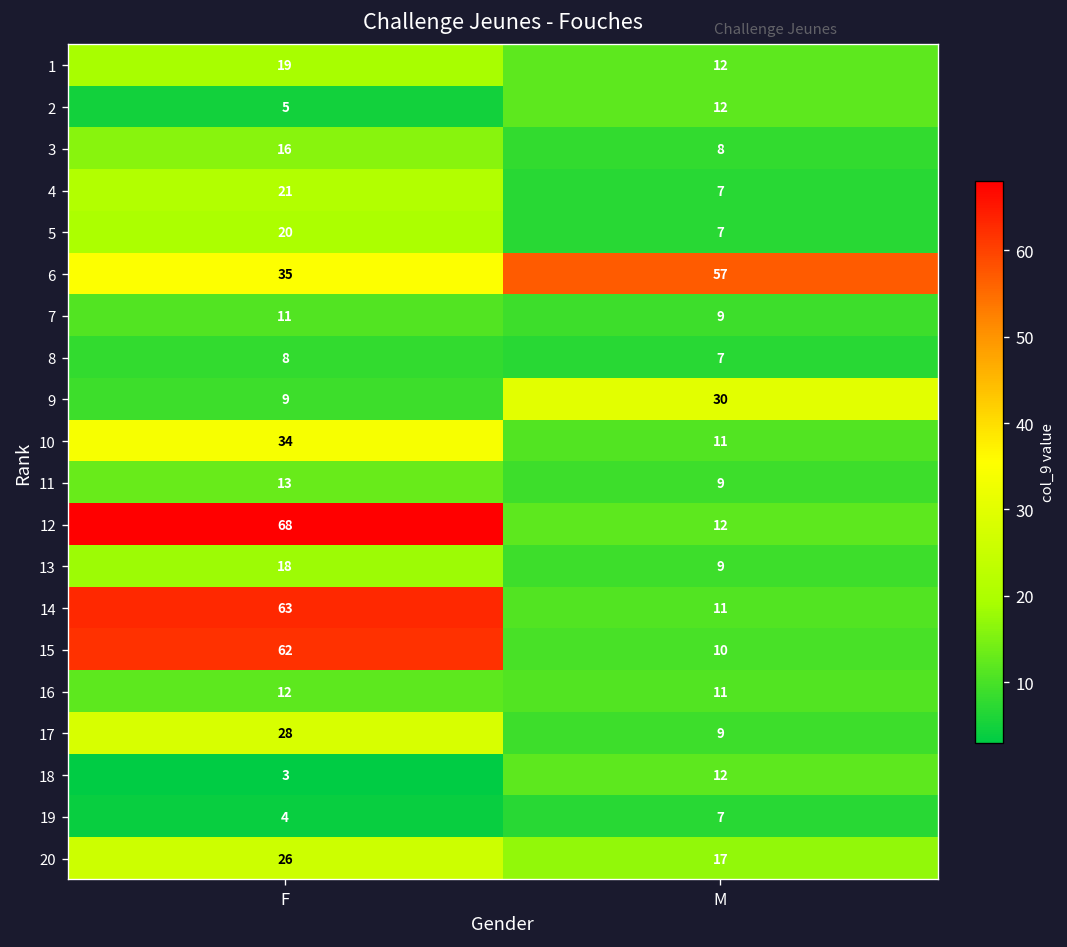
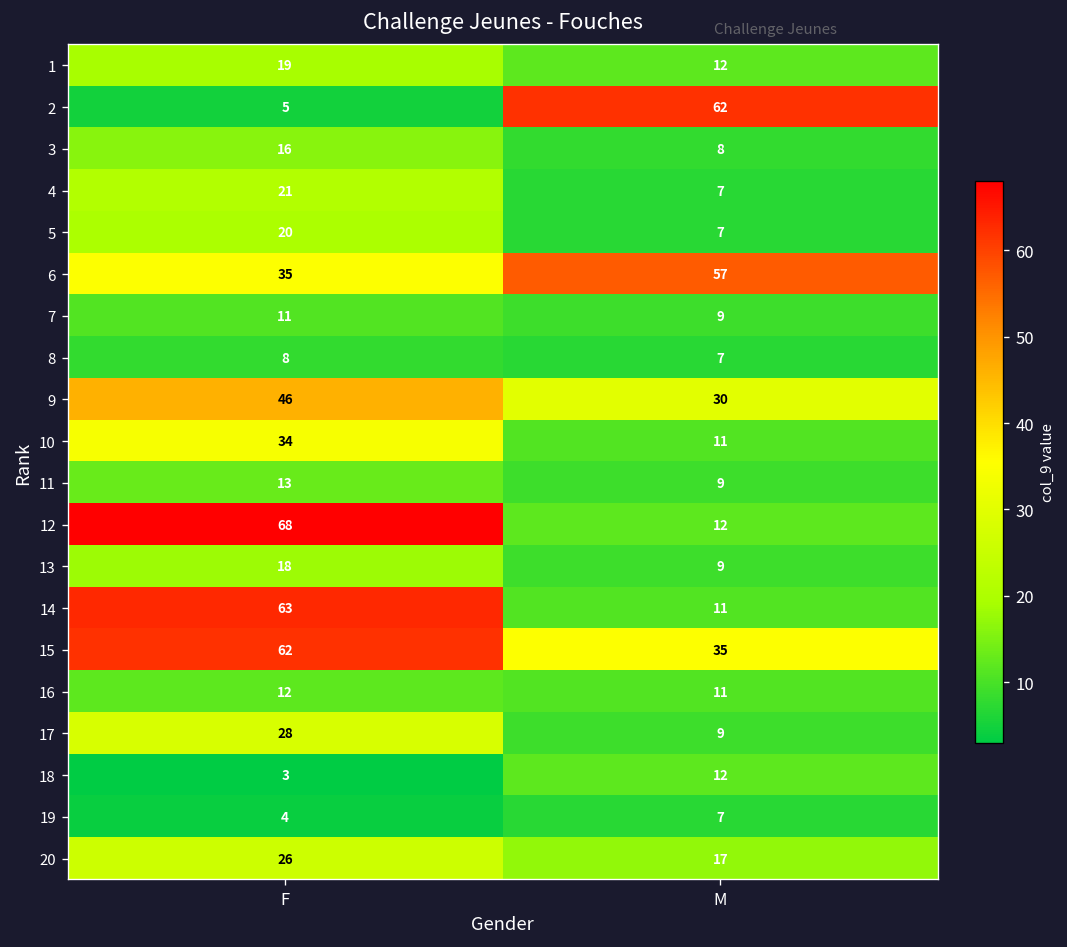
  {
    "1": {
      "F": 19,
      "M": 12
    },
    "2": {
      "F": 5,
-     "M": 12
+     "M": 62
    },
    "3": {
      "F": 16,
      "M": 8
    },
    "4": {
      "F": 21,
      "M": 7
    },
    "5": {
      "F": 20,
      "M": 7
    },
    "6": {
      "F": 35,
      "M": 57
    },
    "7": {
      "F": 11,
      "M": 9
    },
    "8": {
      "F": 8,
      "M": 7
    },
    "9": {
-     "F": 9,
+     "F": 46,
      "M": 30
    },
    "10": {
      "F": 34,
      "M": 11
    },
    "11": {
      "F": 13,
      "M": 9
    },
    "12": {
      "F": 68,
      "M": 12
    },
    "13": {
      "F": 18,
      "M": 9
    },
    "14": {
      "F": 63,
      "M": 11
    },
    "15": {
      "F": 62,
-     "M": 10
+     "M": 35
    },
    "16": {
      "F": 12,
      "M": 11
    },
    "17": {
      "F": 28,
      "M": 9
    },
    "18": {
      "F": 3,
      "M": 12
    },
    "19": {
      "F": 4,
      "M": 7
    },
    "20": {
      "F": 26,
      "M": 17
    }
  }
